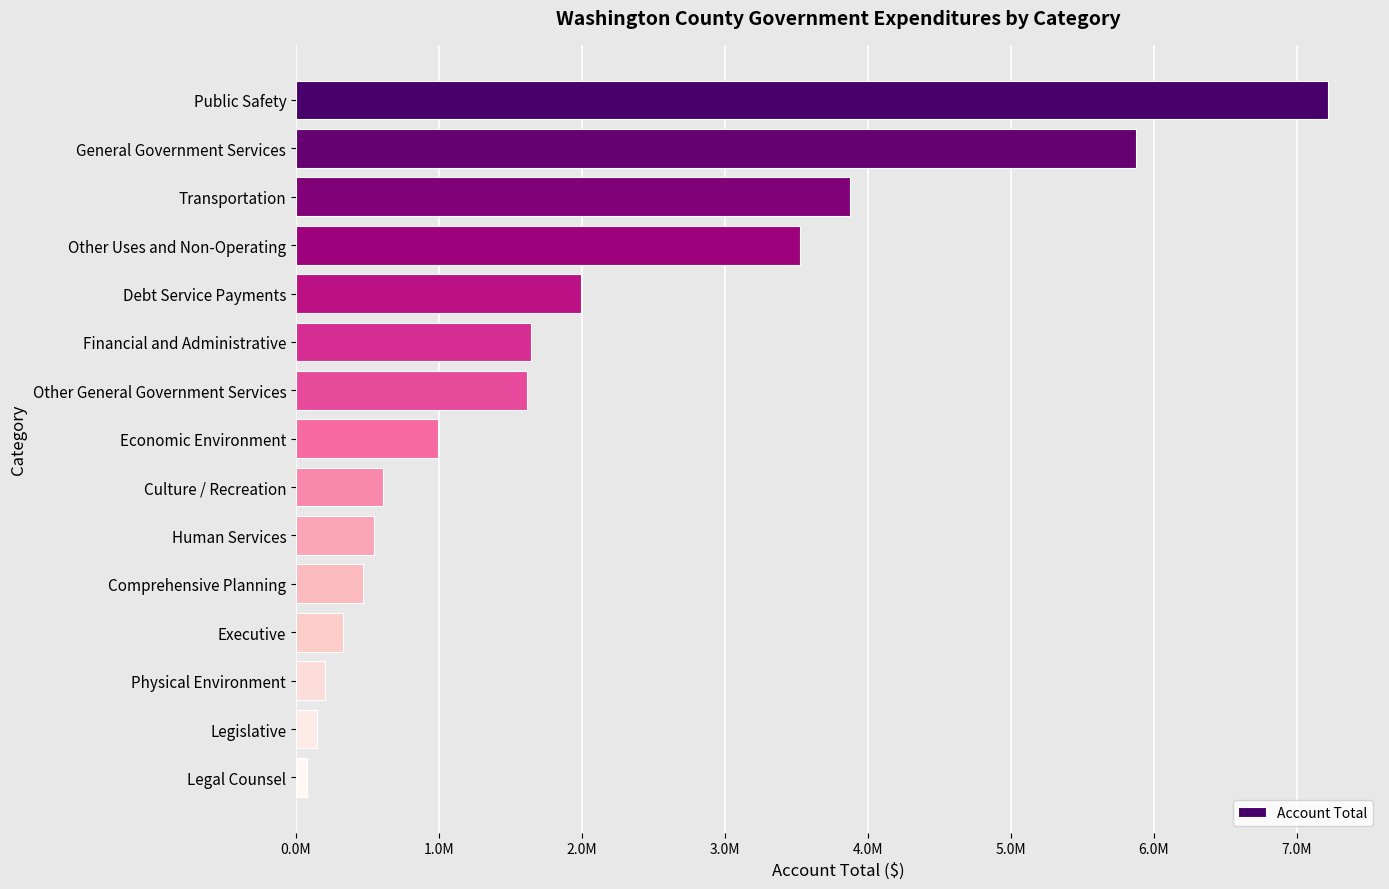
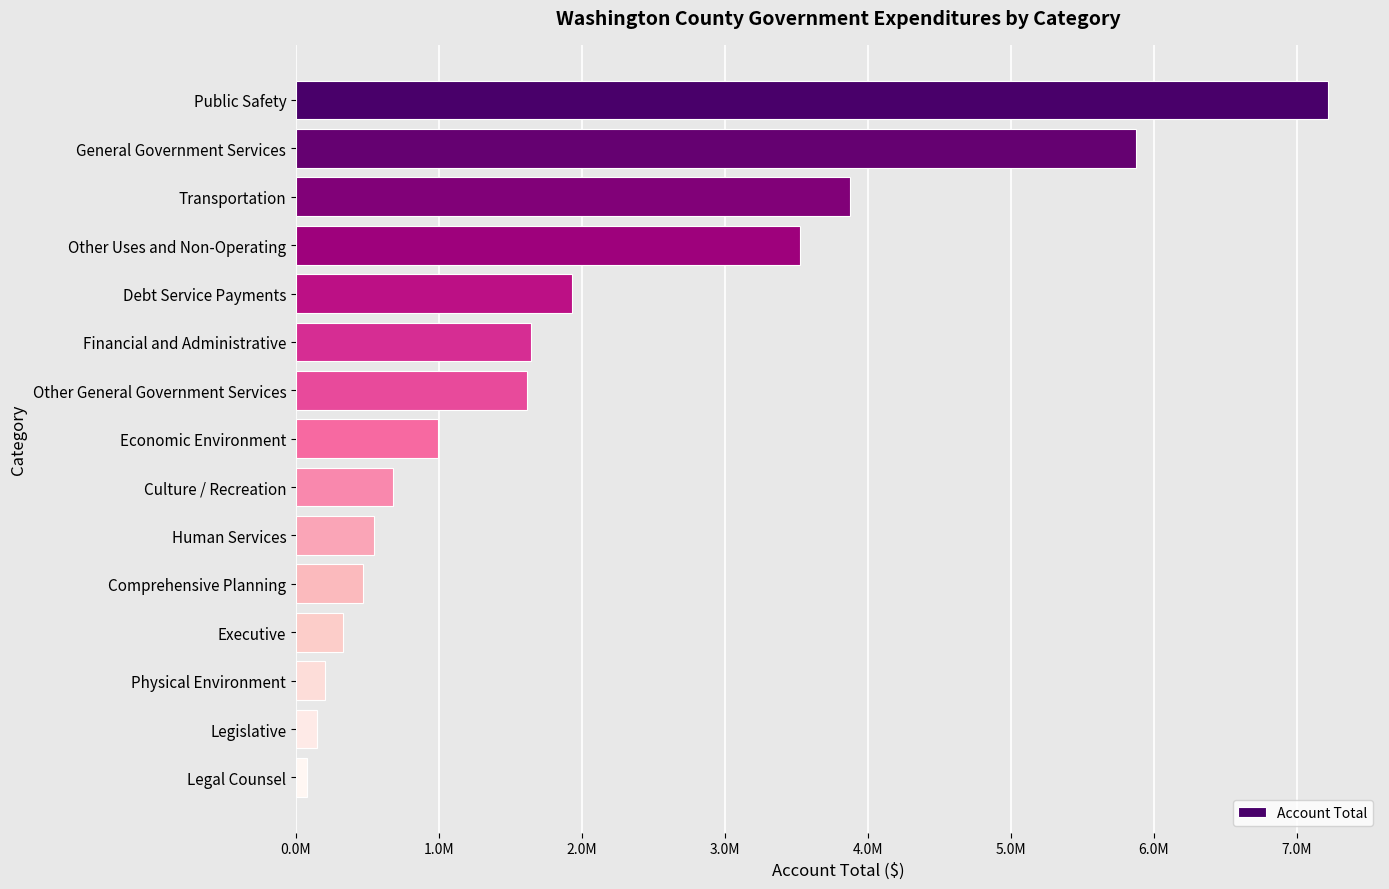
  {
    "Public Safety": 7220000,
    "General Government Services": 5880000,
    "Transportation": 3880000,
    "Other Uses and Non-Operating": 3530000,
-   "Debt Service Payments": 1990000,
+   "Debt Service Payments": 1930000,
    "Financial and Administrative": 1640000,
    "Other General Government Services": 1620000,
    "Economic Environment": 1000000,
-   "Culture / Recreation": 610000,
+   "Culture / Recreation": 680000,
    "Human Services": 540000,
    "Comprehensive Planning": 470000,
    "Executive": 330000,
    "Physical Environment": 200000,
    "Legislative": 150000,
    "Legal Counsel": 80000
  }
